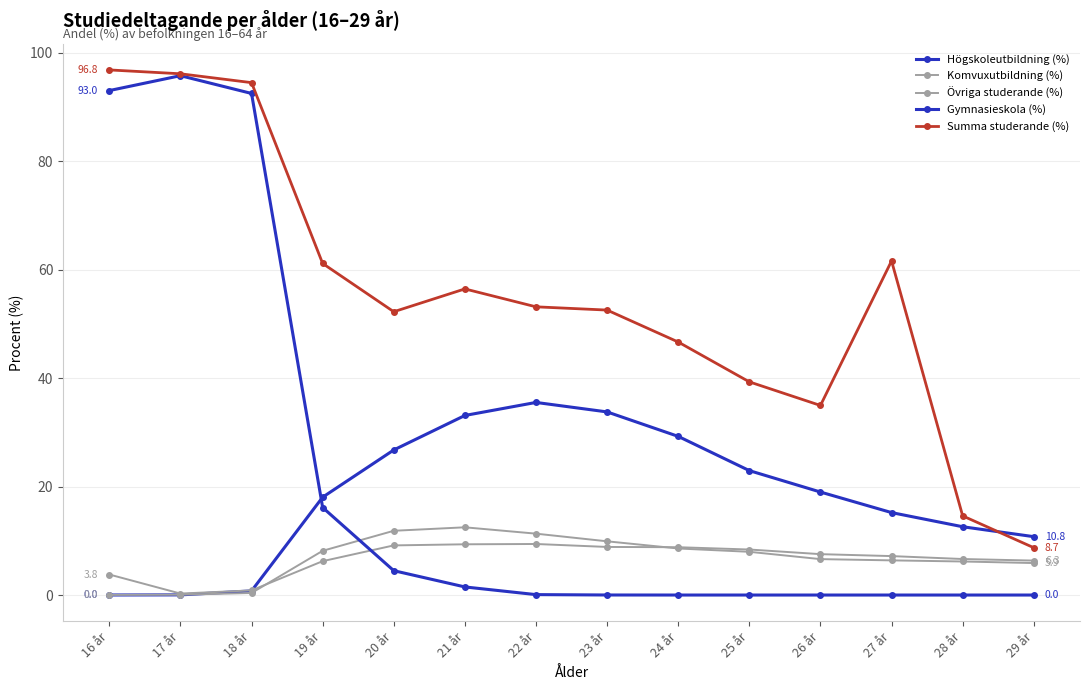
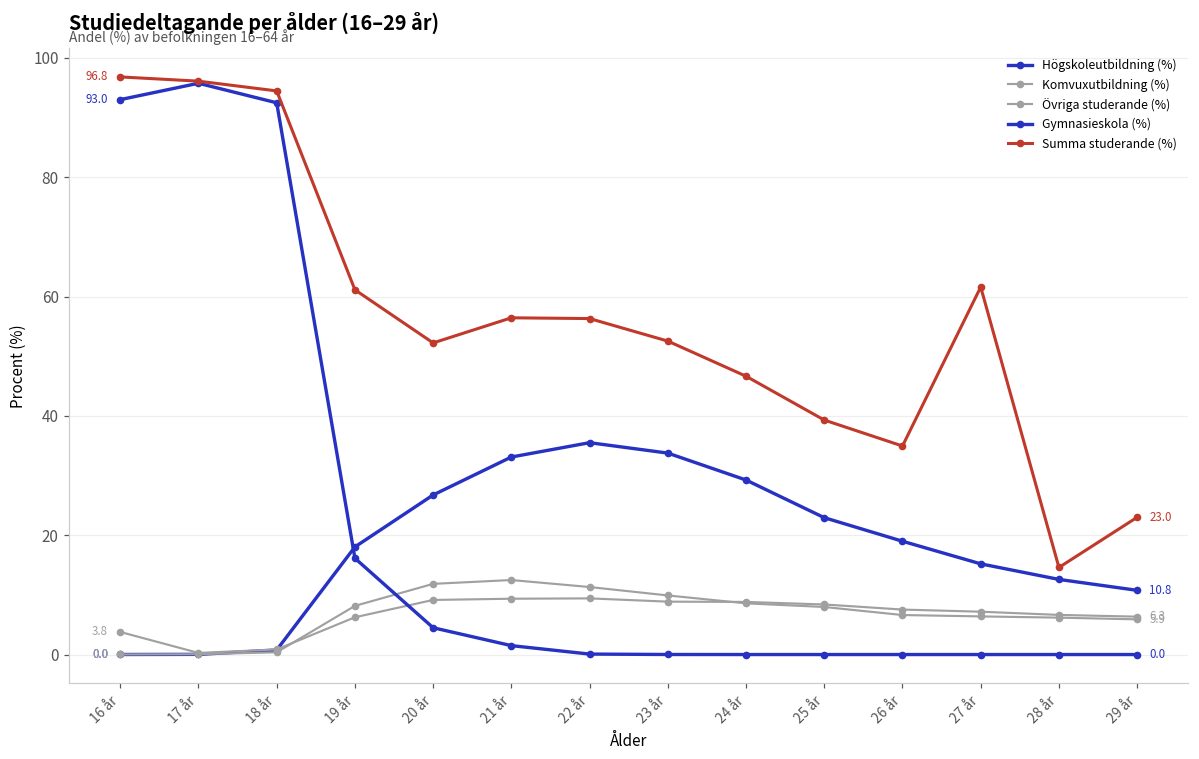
  {
    "Summa studerande (%)": {
      "16 år": 96.8,
-     "22 år": 53,
-     "29 år": 8.7
+     "22 år": 56,
+     "29 år": 23.0
    }
  }
